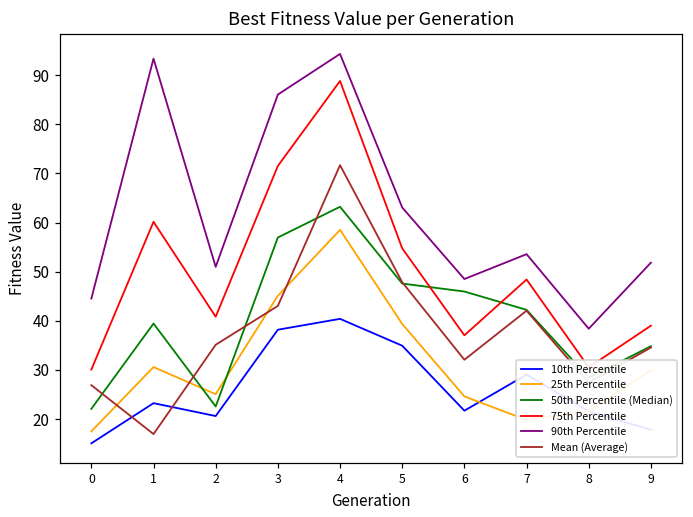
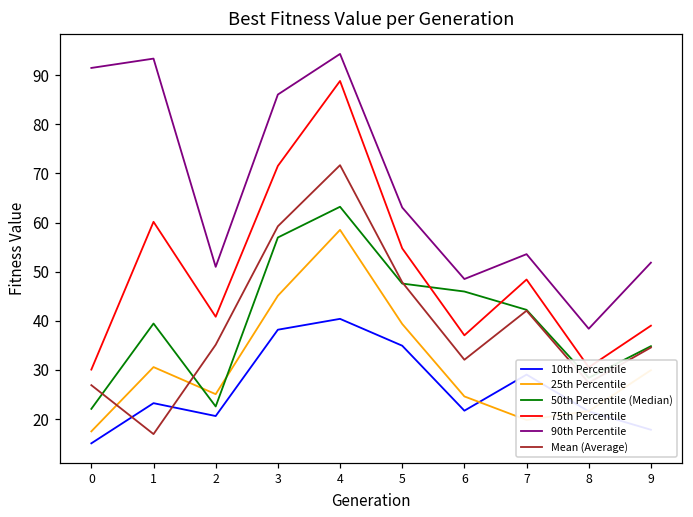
  {
    "10th Percentile": {
      "0": 15,
      "1": 23,
      "2": 21,
      "3": 38,
      "4": 40,
      "5": 35,
      "6": 22
    },
    "25th Percentile": {
      "0": 18,
      "1": 31,
      "2": 25,
      "3": 45,
      "4": 59,
      "5": 39,
      "6": 25
    },
    "50th Percentile (Median)": {
      "0": 22,
      "1": 39,
      "2": 23,
      "3": 57,
      "4": 63,
      "6": 46
    },
    "75th Percentile": {
      "0": 30,
      "1": 60,
      "2": 41,
      "3": 72,
      "4": 89,
      "5": 55,
      "6": 37,
      "7": 48,
      "9": 39
    },
    "90th Percentile": {
-     "0": 45,
+     "0": 91,
      "1": 93,
      "2": 51,
      "3": 86,
      "4": 94,
      "5": 63,
      "6": 49,
      "7": 54,
      "8": 38,
      "9": 52
    },
    "Mean (Average)": {
      "0": 27,
      "1": 17,
      "2": 35,
-     "3": 43,
+     "3": 59,
      "4": 72,
      "6": 32
    }
  }
